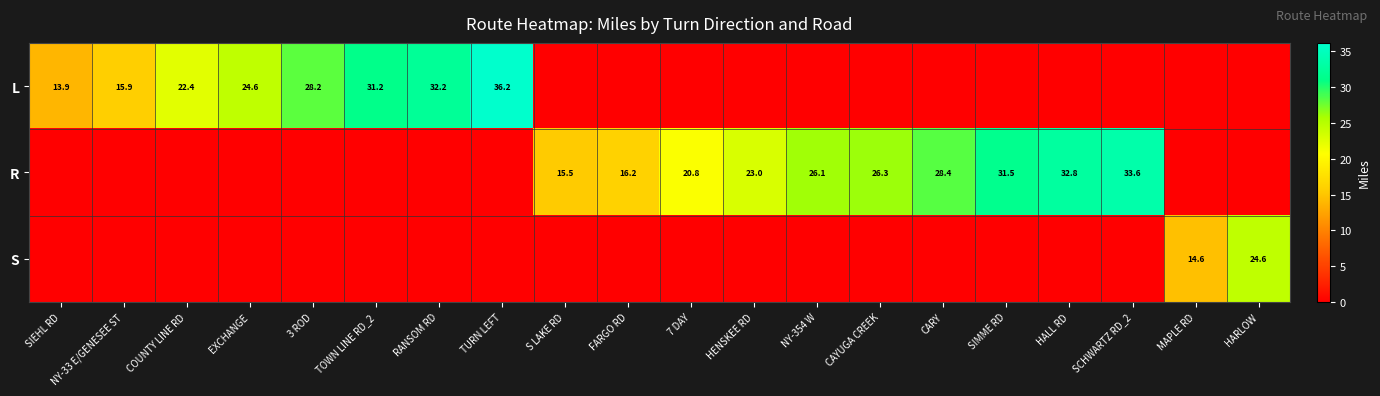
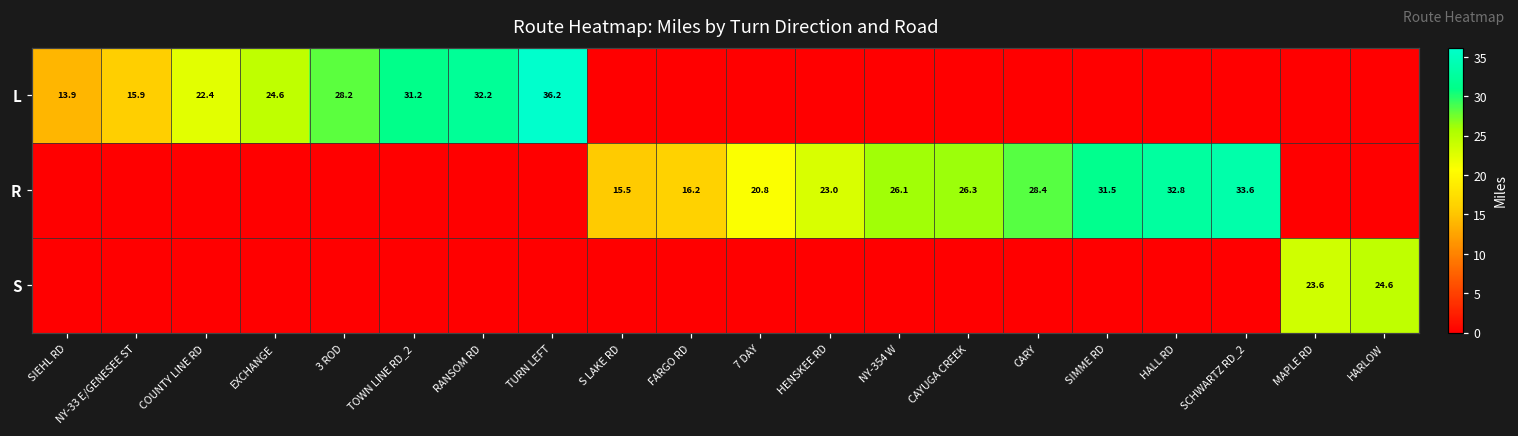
  {
    "L": {
      "SIEHL RD": 13.9,
      "NY-33 E/GENESEE ST": 15.9,
      "COUNTY LINE RD": 22.4,
      "EXCHANGE": 24.6,
      "3 ROD": 28.2,
      "TOWN LINE RD_2": 31.2,
      "RANSOM RD": 32.2,
      "TURN LEFT": 36.2
    },
    "R": {
      "S LAKE RD": 15.5,
      "FARGO RD": 16.2,
      "7 DAY": 20.8,
      "HENSKEE RD": 23.0,
      "NY-354 W": 26.1,
      "CAYUGA CREEK": 26.3,
      "CARY": 28.4,
      "SIMME RD": 31.5,
      "HALL RD": 32.8,
      "SCHWARTZ RD_2": 33.6
    },
    "S": {
-     "MAPLE RD": 14.6,
+     "MAPLE RD": 23.6,
      "HARLOW": 24.6
    }
  }
